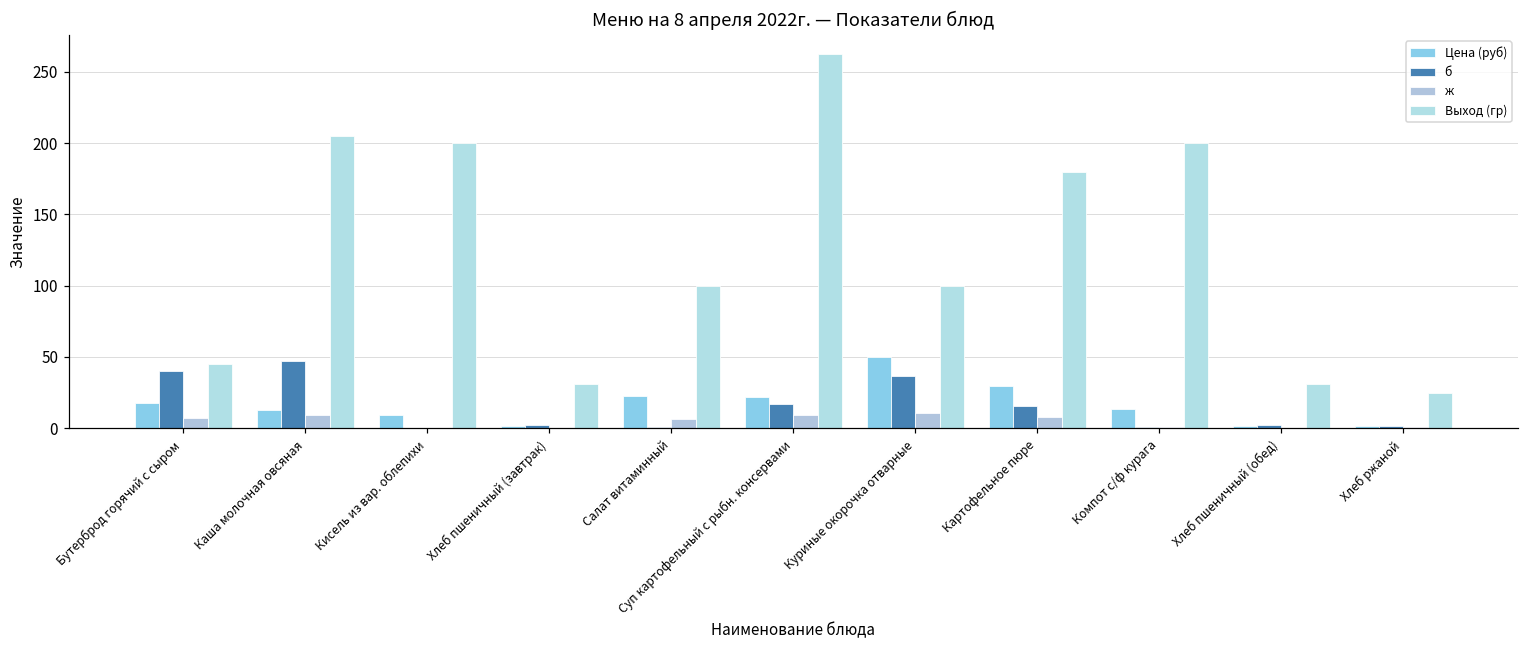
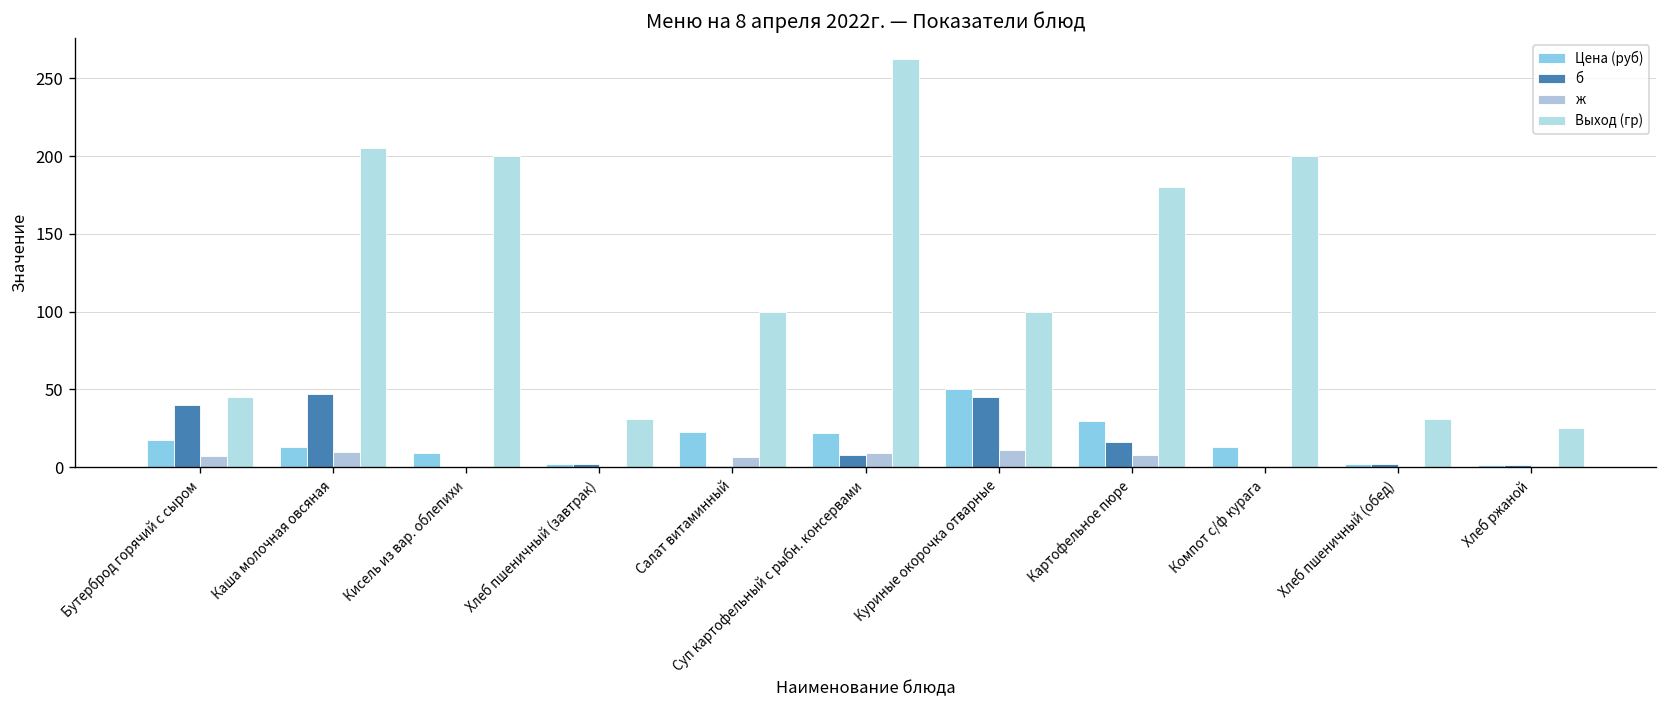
  {
    "б": {
      "Бутерброд горячий с сыром": 40,
      "Каша молочная овсяная": 47,
      "Кисель из вар. облепихи": 0,
      "Хлеб пшеничный (завтрак)": 2,
-     "Суп картофельный с рыбн. консервами": 17,
-     "Куриные окорочка отварные": 37,
+     "Суп картофельный с рыбн. консервами": 8,
+     "Куриные окорочка отварные": 45,
      "Картофельное пюре": 16,
      "Хлеб пшеничный (обед)": 2
    }
  }
